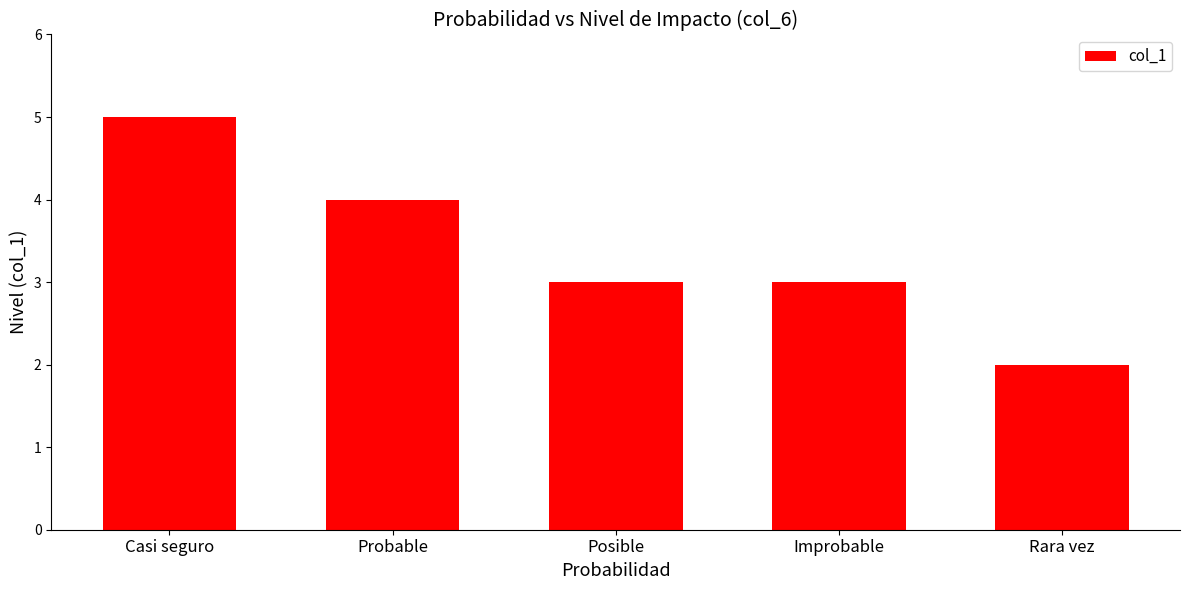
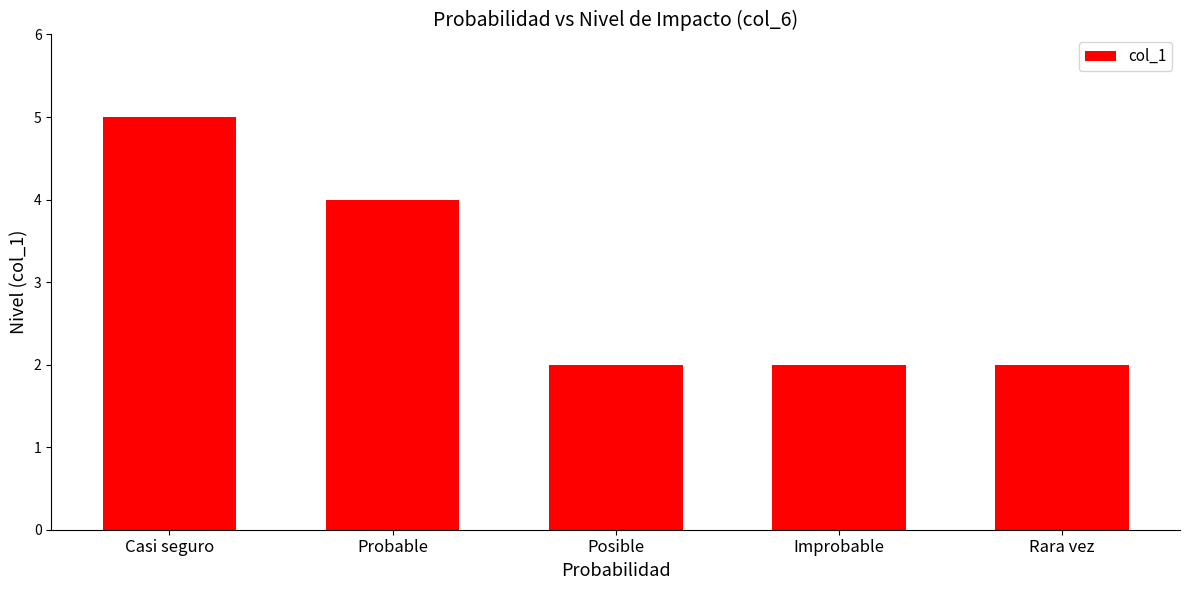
  {
    "Casi seguro": 5,
    "Probable": 4,
-   "Posible": 3,
-   "Improbable": 3,
+   "Posible": 2,
+   "Improbable": 2,
    "Rara vez": 2
  }
